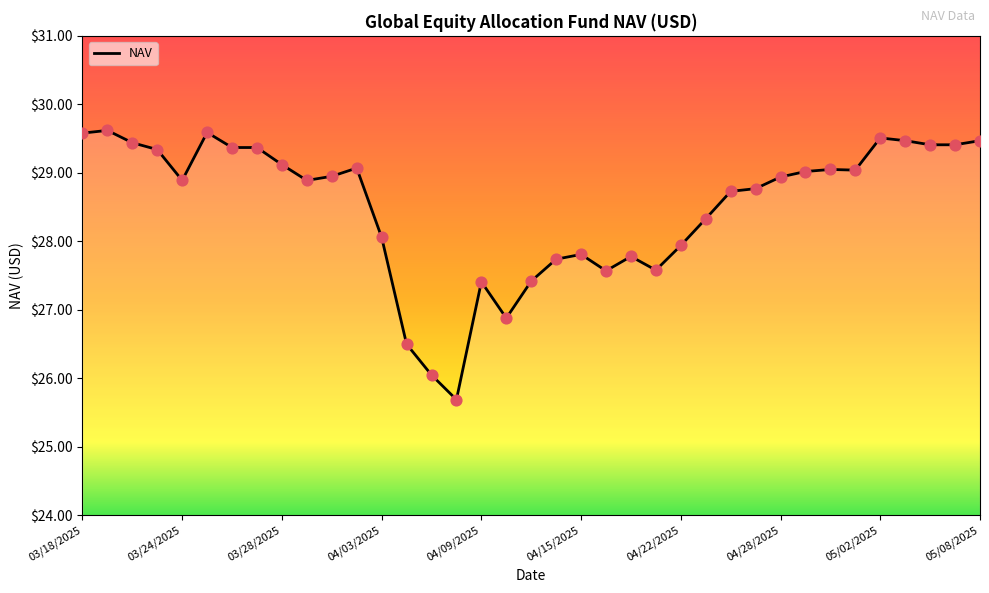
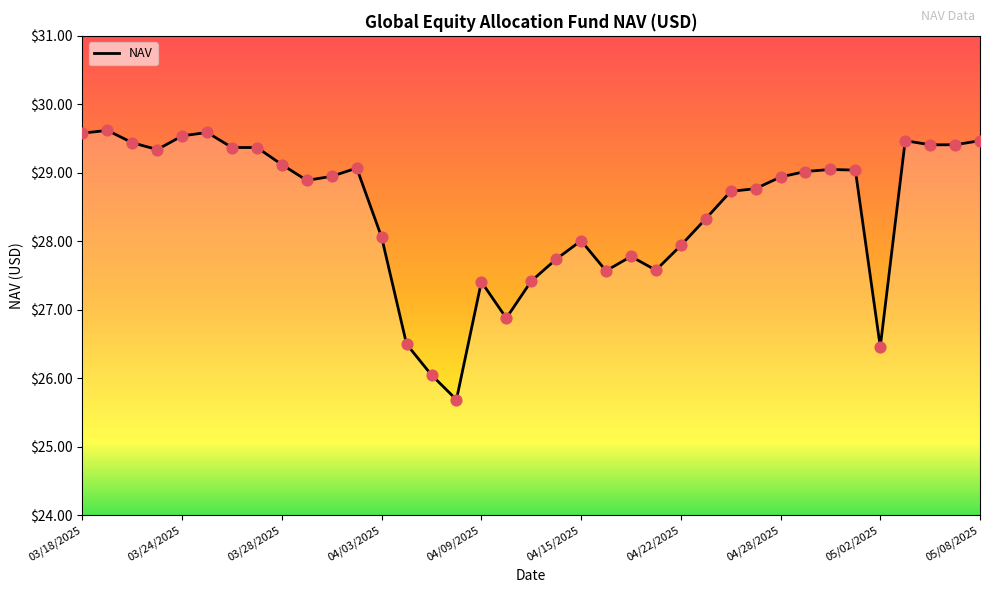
  {
    "03/18/2025": "$29.6",
-   "03/24/2025": "$28.9",
+   "03/24/2025": "$29.5",
    "03/28/2025": "$29.1",
    "04/03/2025": "$28.1",
    "04/09/2025": "$27.4",
-   "04/15/2025": "$27.8",
+   "04/15/2025": "$28.0",
    "04/22/2025": "$27.9",
    "04/28/2025": "$28.9",
-   "05/02/2025": "$29.5",
+   "05/02/2025": "$26.5",
    "05/08/2025": "$29.5"
  }
